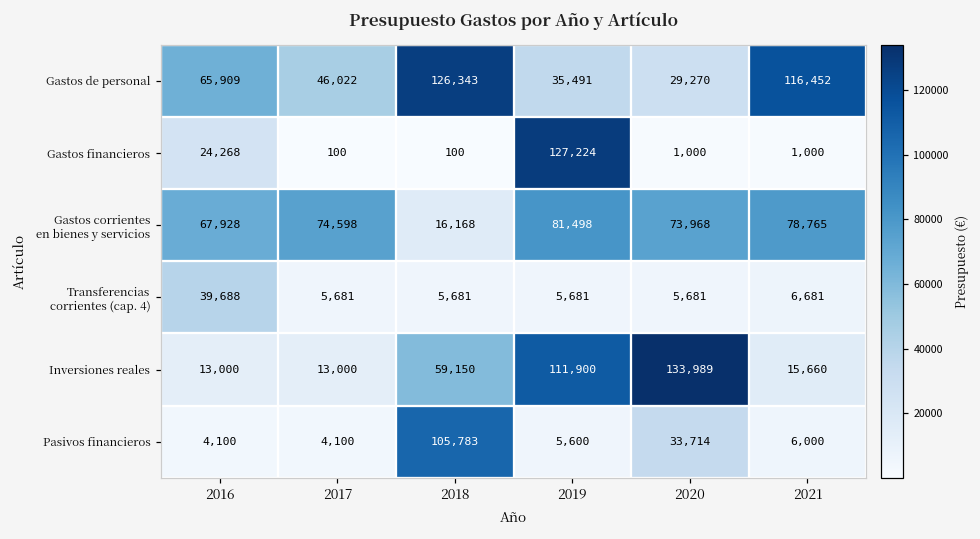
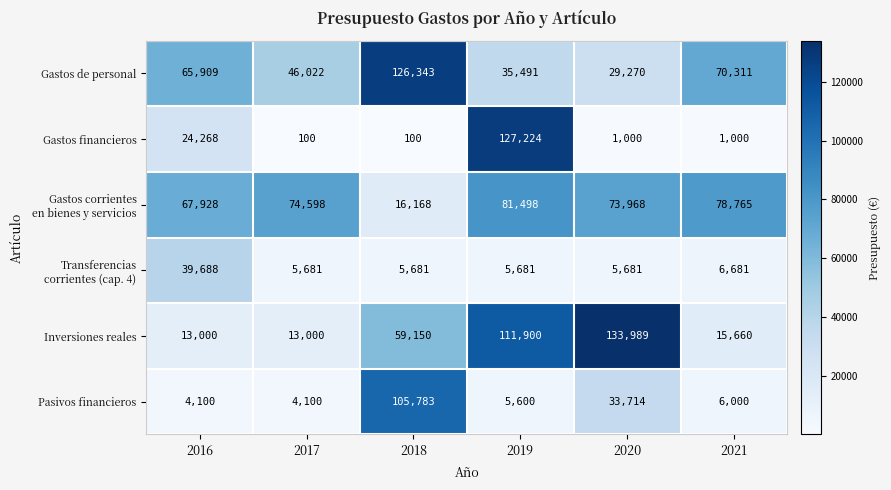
  {
    "Gastos de personal": {
      "2016": "65,909",
      "2017": "46,022",
      "2018": "126,343",
      "2019": "35,491",
      "2020": "29,270",
-     "2021": "116,452"
+     "2021": "70,311"
    },
    "Gastos financieros": {
      "2016": "24,268",
      "2017": "100",
      "2018": "100",
      "2019": "127,224",
      "2020": "1,000",
      "2021": "1,000"
    },
    "Gastos corrientes en bienes y servicios": {
      "2016": "67,928",
      "2017": "74,598",
      "2018": "16,168",
      "2019": "81,498",
      "2020": "73,968",
      "2021": "78,765"
    },
    "Transferencias corrientes (cap. 4)": {
      "2016": "39,688",
      "2017": "5,681",
      "2018": "5,681",
      "2019": "5,681",
      "2020": "5,681",
      "2021": "6,681"
    },
    "Inversiones reales": {
      "2016": "13,000",
      "2017": "13,000",
      "2018": "59,150",
      "2019": "111,900",
      "2020": "133,989",
      "2021": "15,660"
    },
    "Pasivos financieros": {
      "2016": "4,100",
      "2017": "4,100",
      "2018": "105,783",
      "2019": "5,600",
      "2020": "33,714",
      "2021": "6,000"
    }
  }
